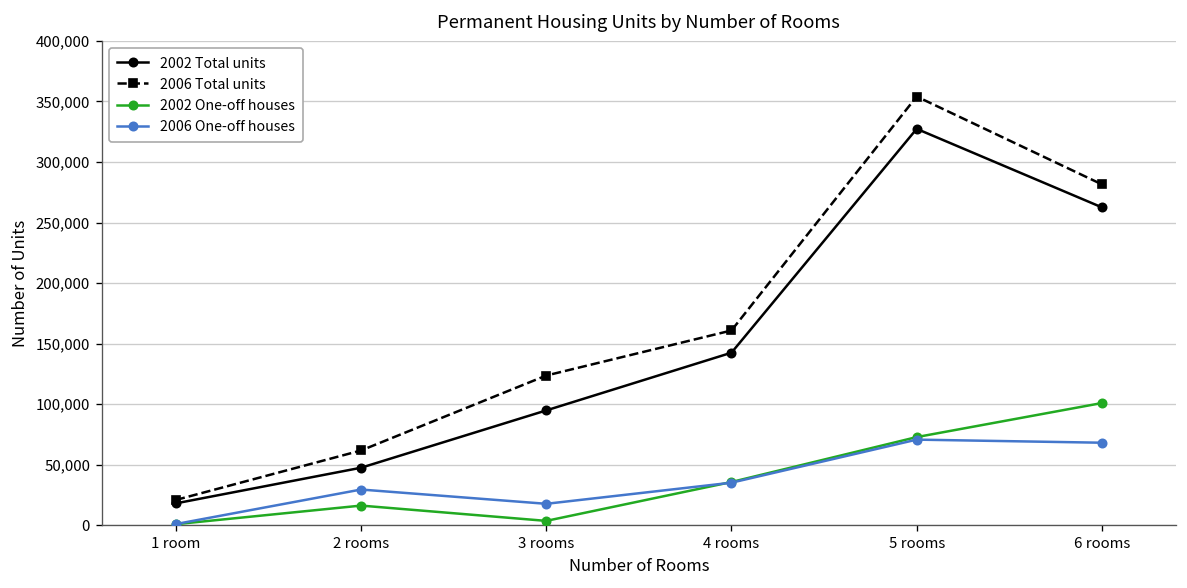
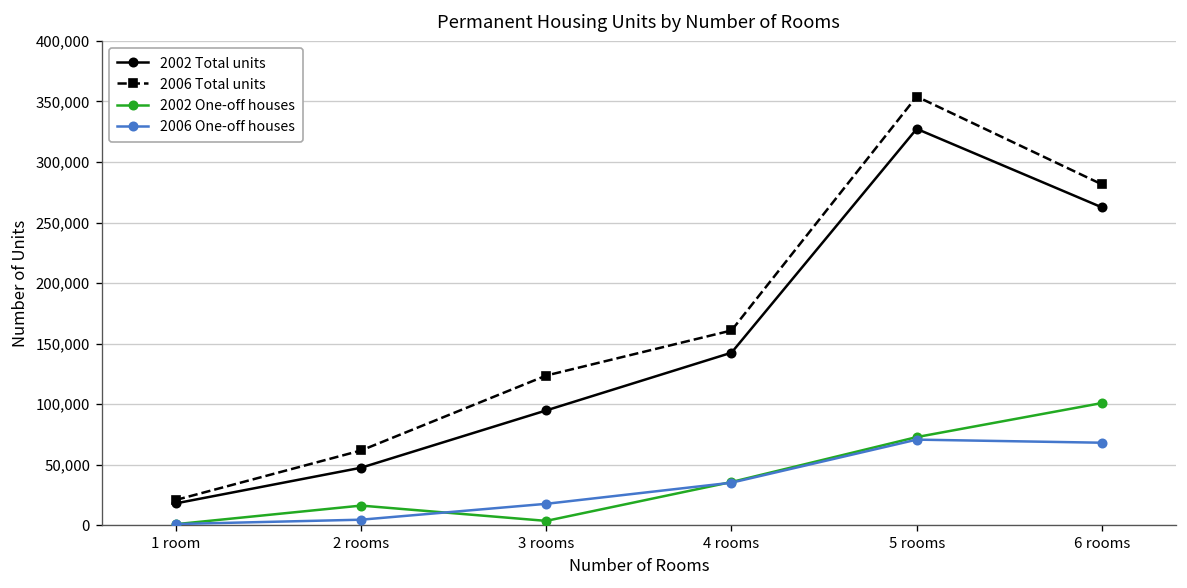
  {
    "2002 One-off houses": {
      "2 rooms": "16,000",
      "3 rooms": "4,000",
      "6 rooms": "101,000"
    },
    "2006 One-off houses": {
-     "2 rooms": "30,000",
+     "2 rooms": "5,000",
      "3 rooms": "18,000",
      "6 rooms": "68,000"
    }
  }
